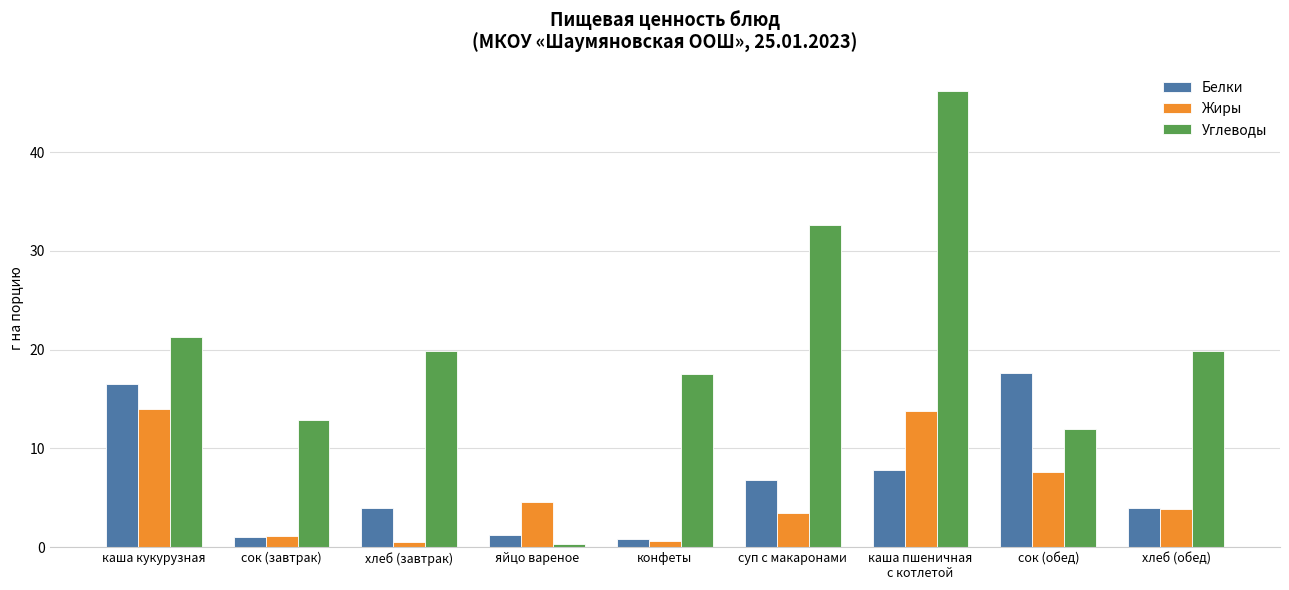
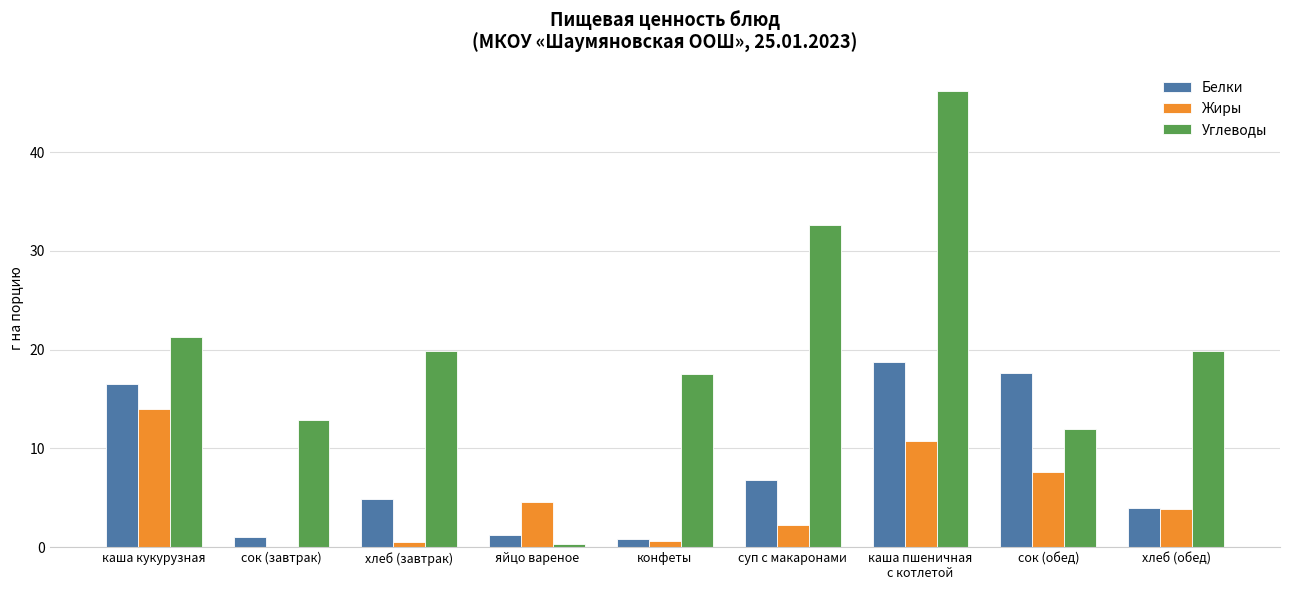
  {
    "Белки": {
      "каша кукурузная": 17,
      "сок (завтрак)": 1,
-     "хлеб (завтрак)": 4,
+     "хлеб (завтрак)": 5,
      "яйцо вареное": 1,
      "конфеты": 1,
      "суп с макаронами": 7,
-     "каша пшеничная с котлетой": 8,
+     "каша пшеничная с котлетой": 19,
      "сок (обед)": 18,
      "хлеб (обед)": 4
    },
    "Жиры": {
      "каша кукурузная": 14,
-     "сок (завтрак)": 1,
+     "сок (завтрак)": 0,
      "хлеб (завтрак)": 0,
      "яйцо вареное": 5,
      "конфеты": 1,
-     "суп с макаронами": 3,
-     "каша пшеничная с котлетой": 14,
+     "суп с макаронами": 2,
+     "каша пшеничная с котлетой": 11,
      "сок (обед)": 8,
      "хлеб (обед)": 4
    },
    "Углеводы": {
      "каша кукурузная": 21,
      "сок (завтрак)": 13,
      "хлеб (завтрак)": 20,
      "яйцо вареное": 0,
      "конфеты": 18,
      "суп с макаронами": 33,
      "каша пшеничная с котлетой": 46,
      "сок (обед)": 12,
      "хлеб (обед)": 20
    }
  }
